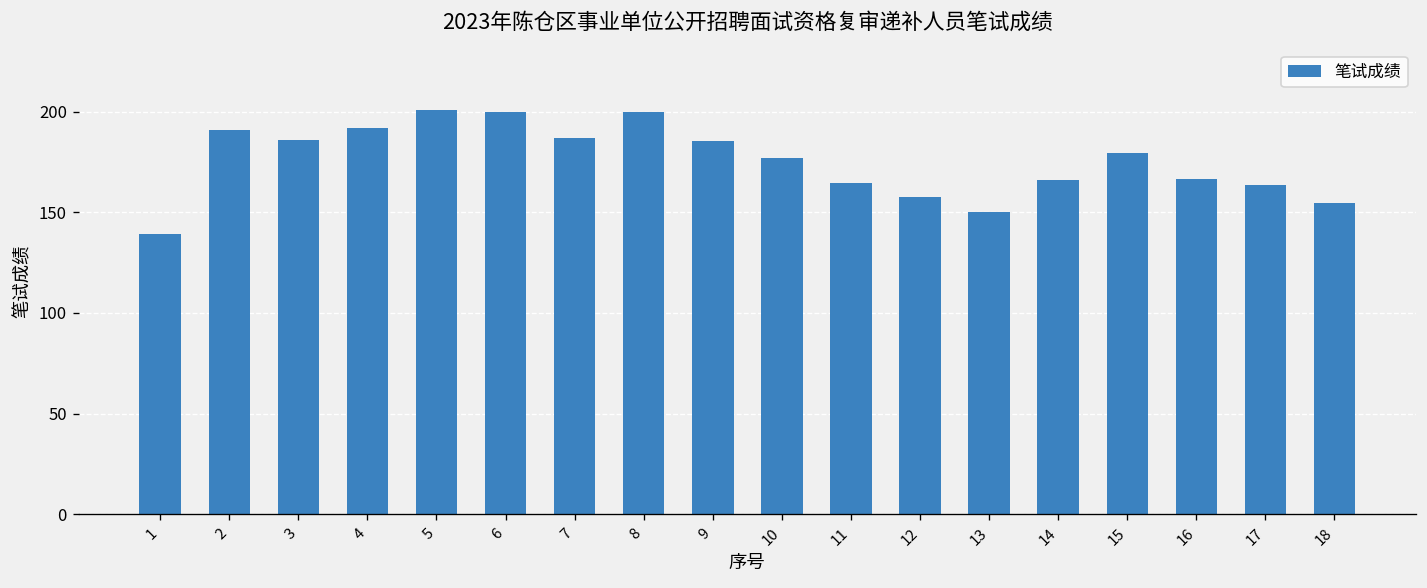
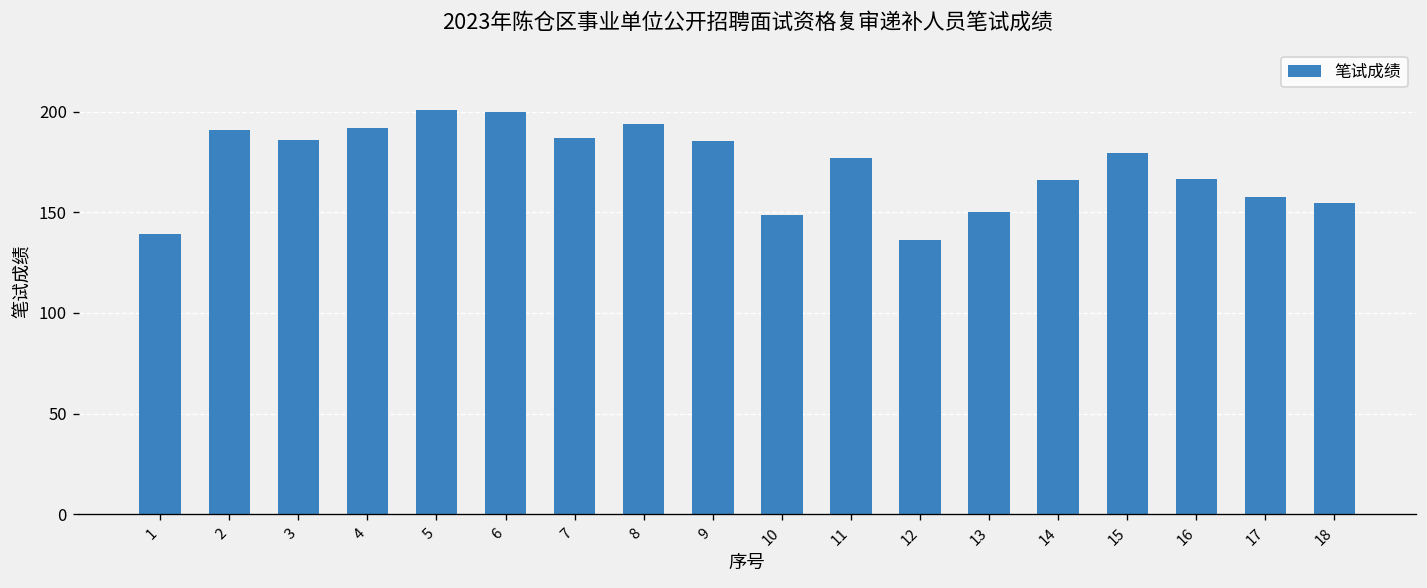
  {
    "1": 139,
    "2": 191,
    "3": 186,
    "4": 192,
    "5": 201,
    "6": 200,
    "7": 187,
-   "8": 200,
+   "8": 194,
    "9": 186,
-   "10": 177,
-   "11": 165,
-   "12": 158,
+   "10": 149,
+   "11": 177,
+   "12": 136,
    "13": 150,
    "14": 166,
    "15": 180,
    "16": 167,
-   "17": 164,
+   "17": 158,
    "18": 154
  }
